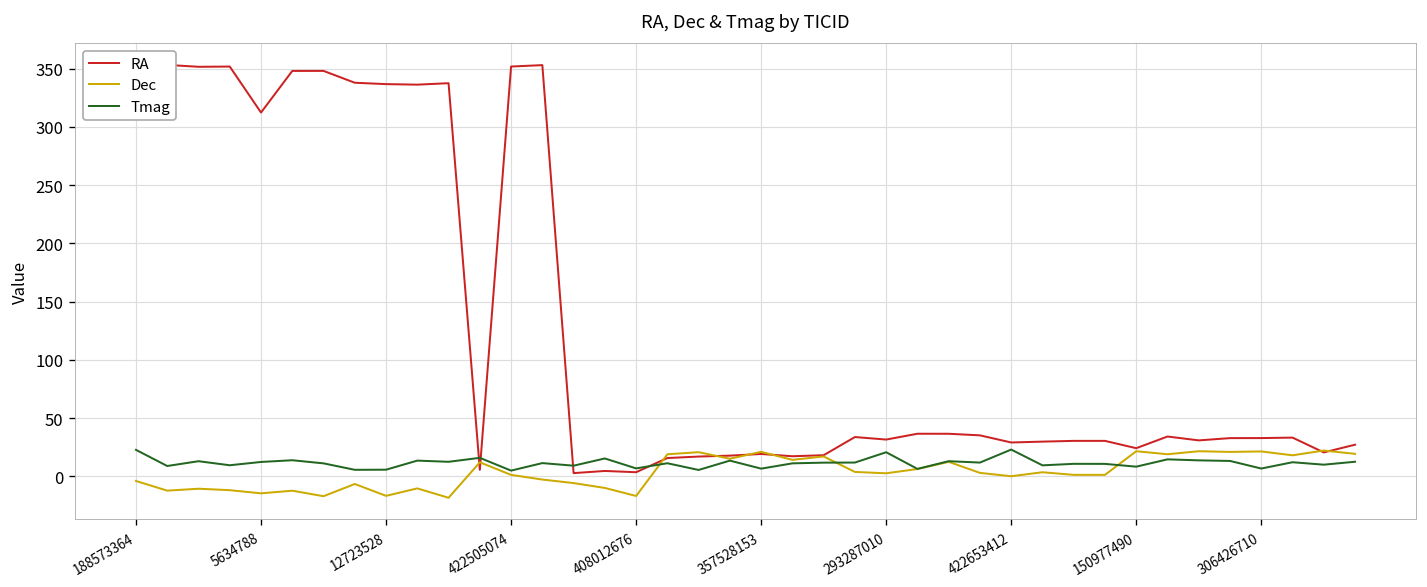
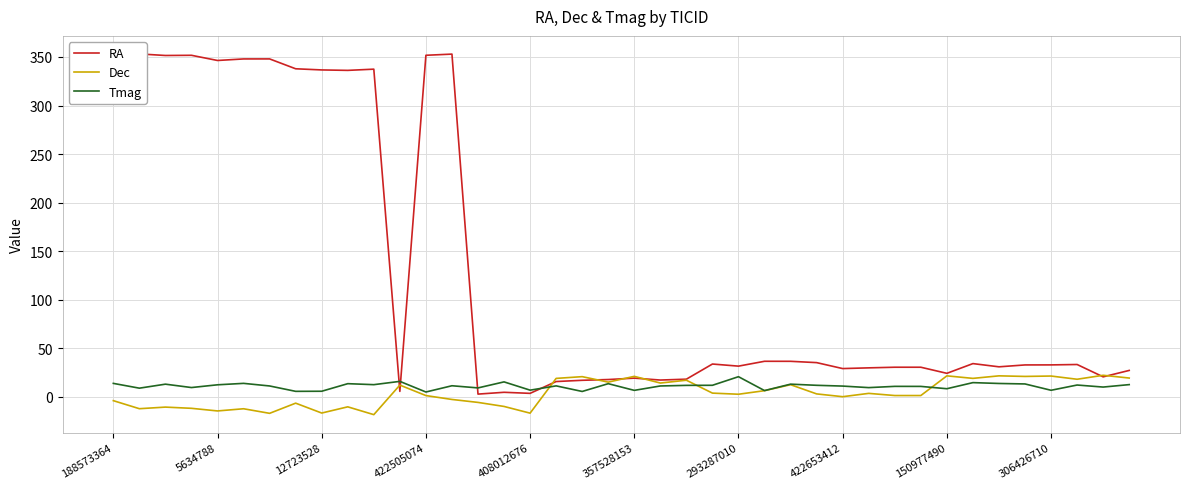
  {
    "RA": {
-     "5634788": 310,
+     "5634788": 350,
      "12723528": 340,
      "422505074": 350,
      "408012676": 0,
      "293287010": 30,
      "422653412": 30,
      "150977490": 20,
      "306426710": 30
    },
    "Dec": {
      "188573364": 0,
      "5634788": -10,
      "12723528": -20,
      "422505074": 0,
      "408012676": -20,
      "293287010": 0,
      "422653412": 0,
      "150977490": 20,
      "306426710": 20
    },
    "Tmag": {
-     "188573364": 20,
+     "188573364": 10,
      "5634788": 10,
      "12723528": 10,
      "422505074": 0,
      "408012676": 10,
      "357528153": 10,
      "293287010": 20,
-     "422653412": 20,
+     "422653412": 10,
      "150977490": 10,
      "306426710": 10
    }
  }
